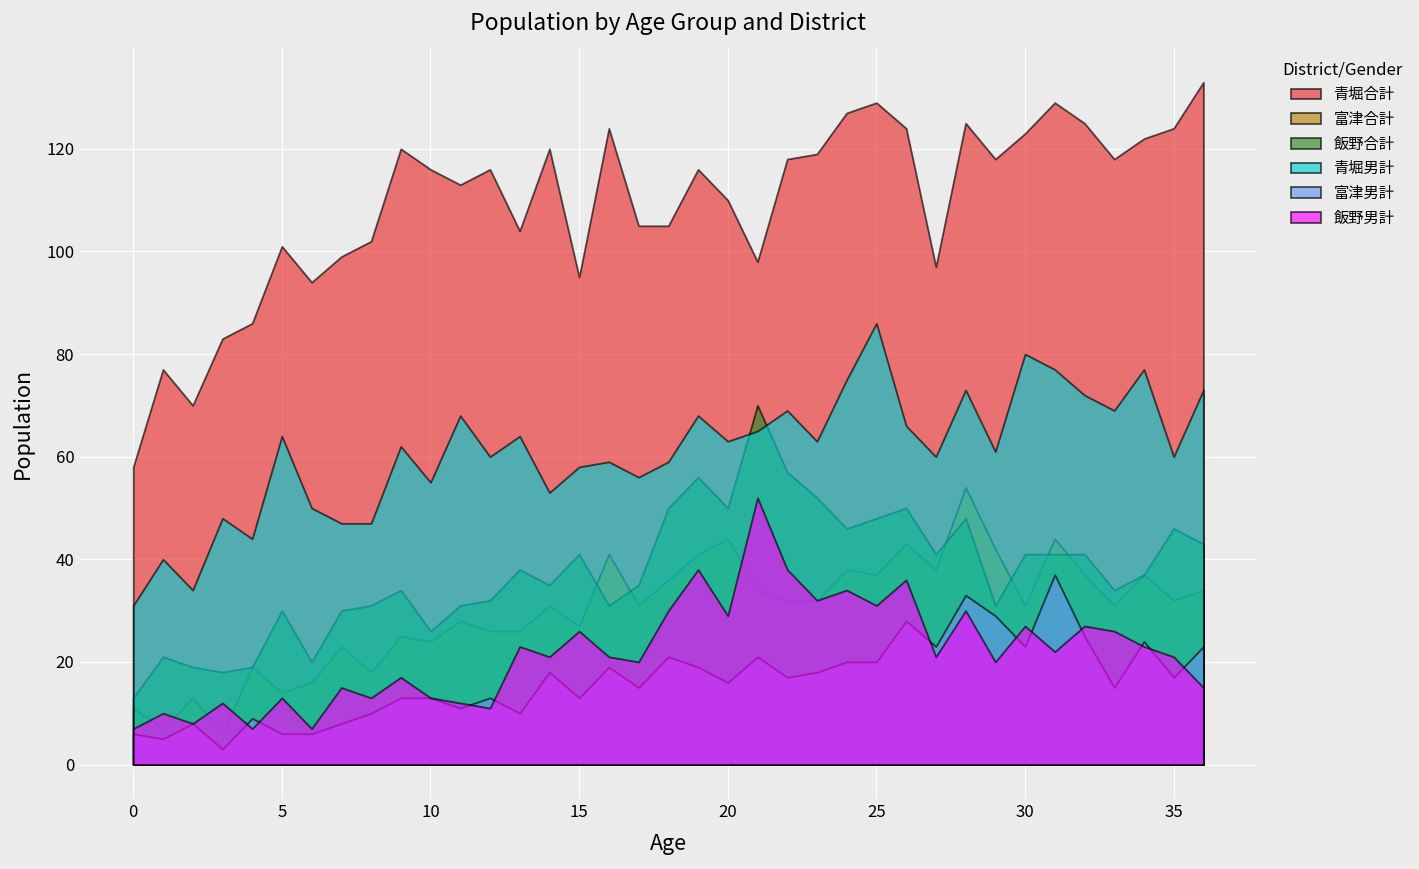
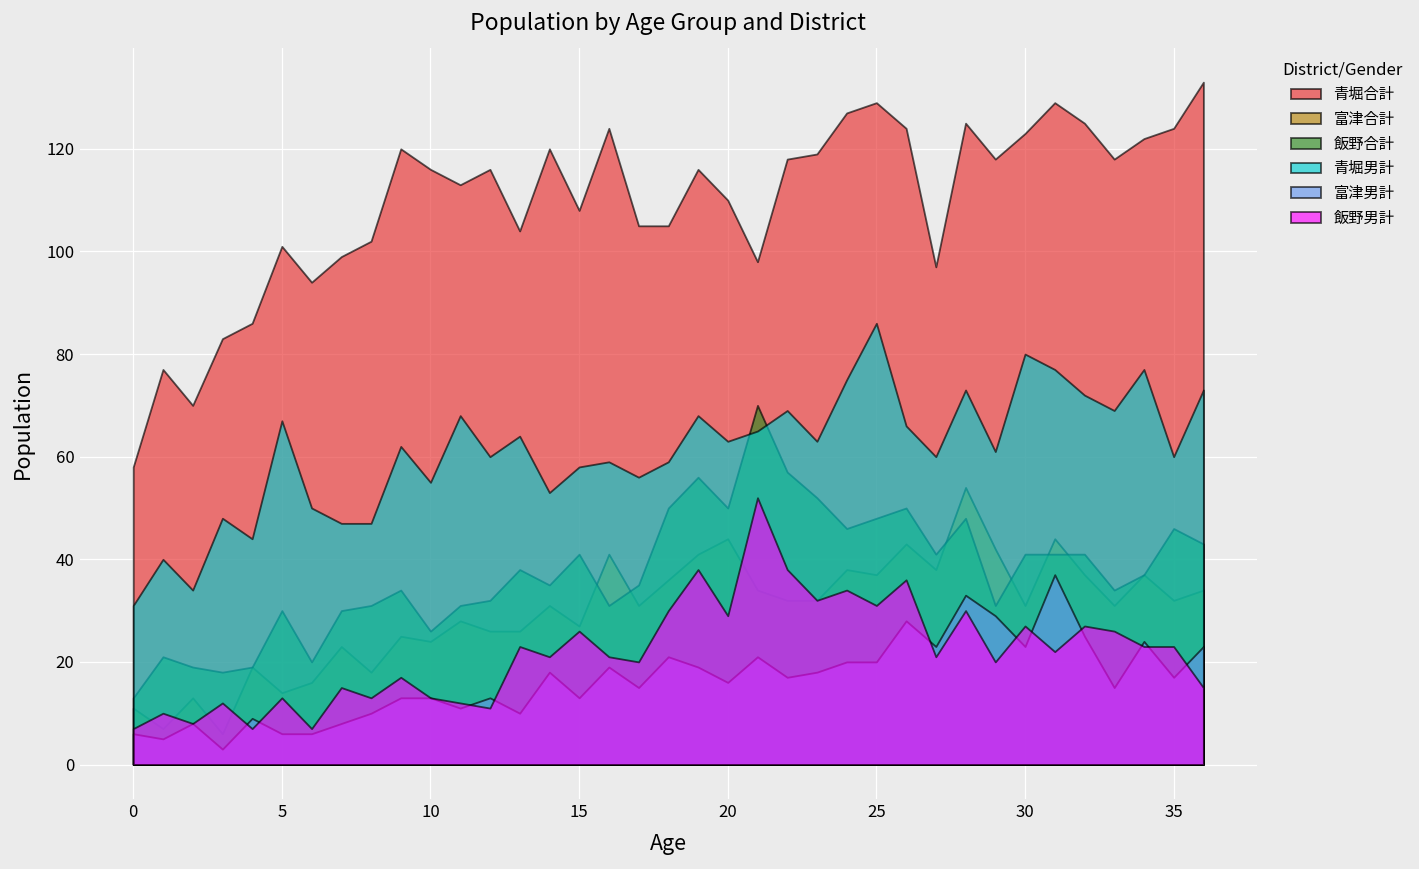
  {
    "青堀合計": {
      "0": 58,
      "5": 101,
      "10": 116,
-     "15": 95,
+     "15": 108,
      "20": 110,
      "25": 129,
      "30": 123,
      "35": 124
    },
    "富津合計": {
      "0": 11,
      "5": 14,
      "10": 24,
      "15": 27,
      "20": 44,
      "25": 37,
      "30": 31,
      "35": 32
    },
    "飯野合計": {
      "0": 13,
      "5": 30,
      "10": 26,
      "15": 41,
      "20": 50,
      "25": 48,
      "30": 41,
      "35": 46
    },
    "青堀男計": {
      "0": 31,
-     "5": 64,
+     "5": 67,
      "10": 55,
      "15": 58,
      "20": 63,
      "25": 86,
      "30": 80,
      "35": 60
    },
    "富津男計": {
      "0": 6,
      "5": 6,
      "15": 13,
      "20": 16,
      "25": 20,
      "30": 23,
      "35": 17
    },
    "飯野男計": {
      "0": 7,
      "5": 13,
      "15": 26,
      "20": 29,
      "25": 31,
      "30": 27,
-     "35": 21
+     "35": 23
    }
  }
